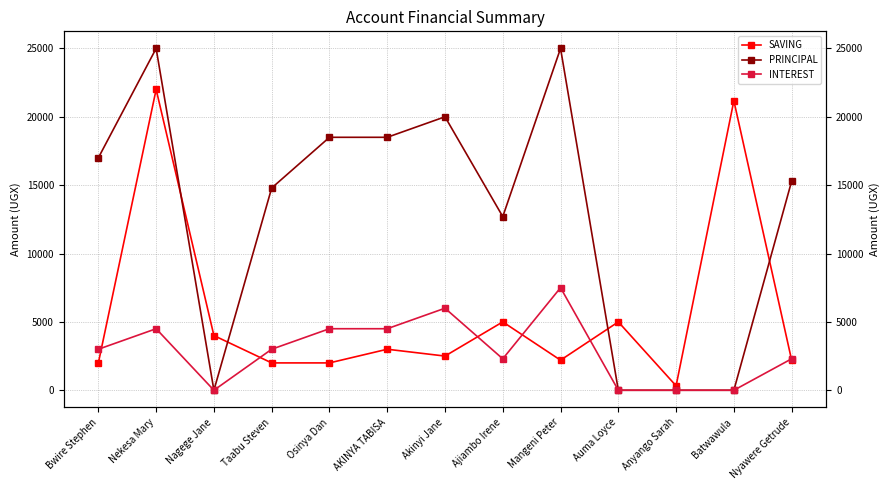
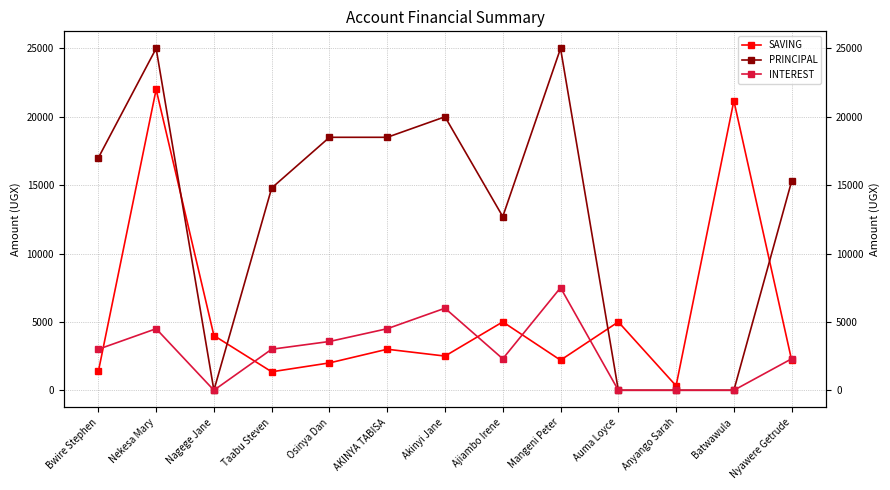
  {
    "SAVING": {
-     "Bwire Stephen": 2000,
+     "Bwire Stephen": 1400,
      "Nekesa Mary": 22000,
      "Nagege Jane": 4000,
-     "Taabu Steven": 2000,
+     "Taabu Steven": 1400,
      "Osinya Dan": 2000,
      "AKINYA TABISA": 3000,
      "Akinyi Jane": 2500,
      "Ajiambo Irene": 5000,
      "Mangeni Peter": 2200,
      "Auma Loyce": 5000,
      "Anyango Sarah": 300,
      "Batwawula": 21200
    },
    "PRINCIPAL": {
      "Bwire Stephen": 17000,
      "Nekesa Mary": 25000,
      "Taabu Steven": 14800,
      "Osinya Dan": 18500,
      "AKINYA TABISA": 18500,
      "Akinyi Jane": 20000,
      "Ajiambo Irene": 12700,
      "Mangeni Peter": 25000,
      "Nyawere Getrude": 15300
    },
    "INTEREST": {
      "Bwire Stephen": 3000,
      "Nekesa Mary": 4500,
      "Taabu Steven": 3000,
-     "Osinya Dan": 4500,
+     "Osinya Dan": 3600,
      "AKINYA TABISA": 4500,
      "Akinyi Jane": 6000,
      "Ajiambo Irene": 2300,
      "Mangeni Peter": 7500
    }
  }
